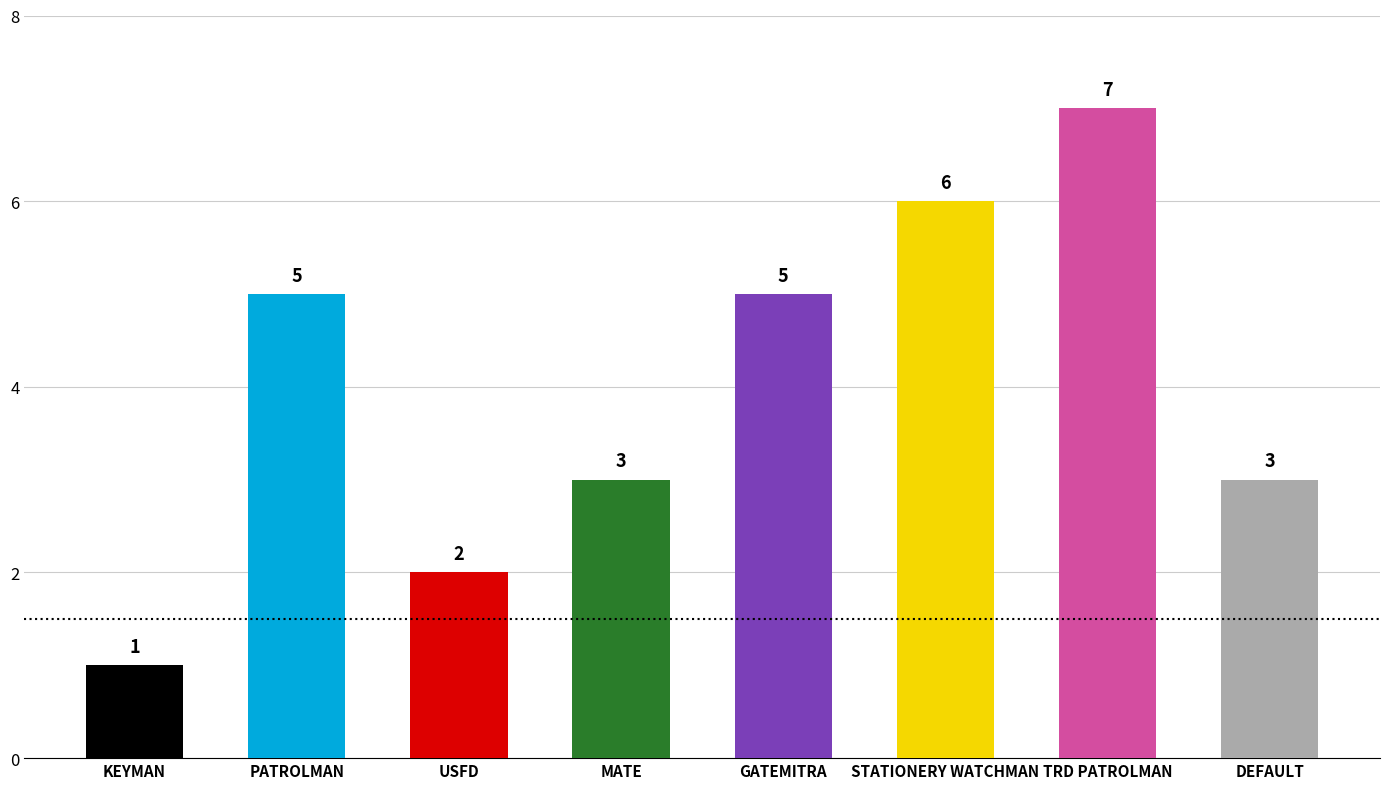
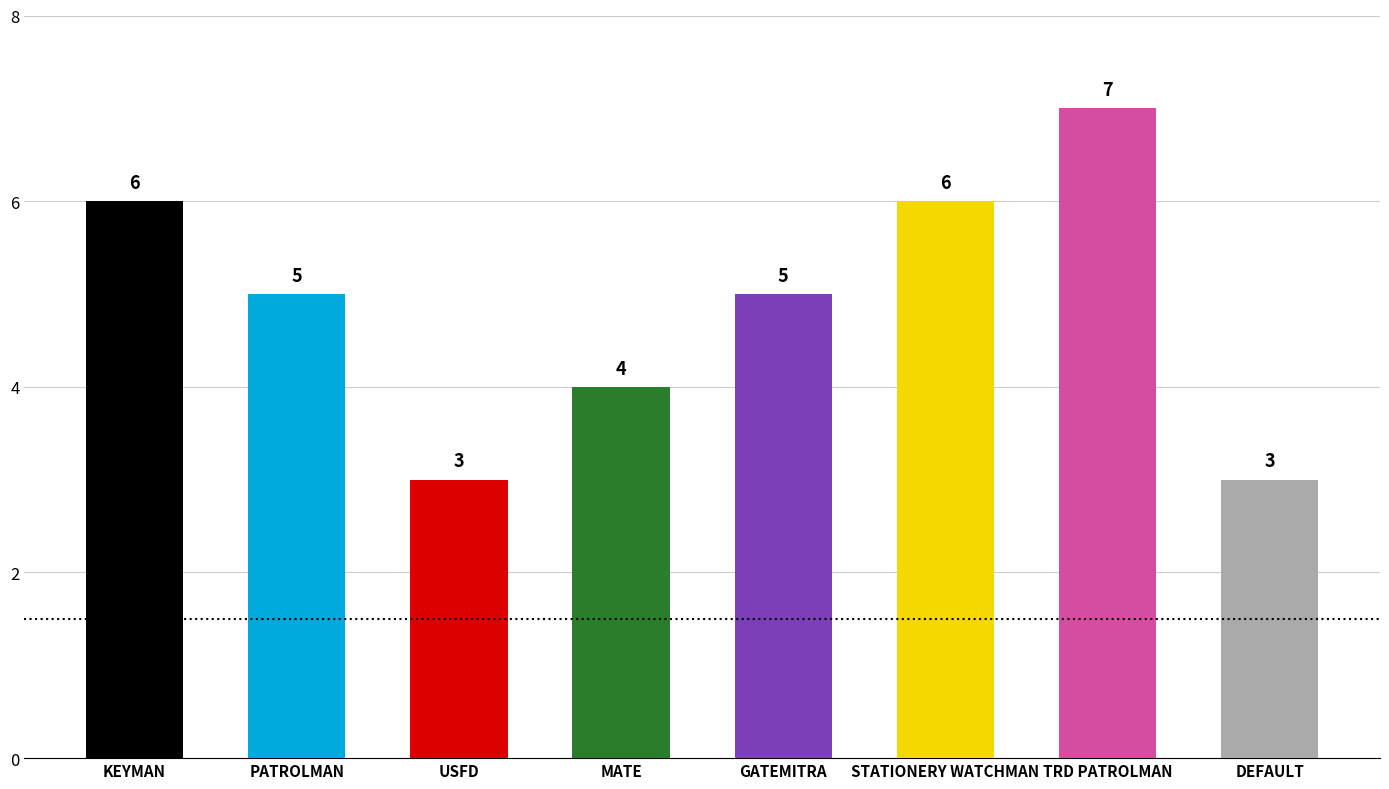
  {
-   "KEYMAN": 1,
+   "KEYMAN": 6,
    "PATROLMAN": 5,
-   "USFD": 2,
-   "MATE": 3,
+   "USFD": 3,
+   "MATE": 4,
    "GATEMITRA": 5,
    "STATIONERY WATCHMAN": 6,
    "TRD PATROLMAN": 7,
    "DEFAULT": 3
  }
